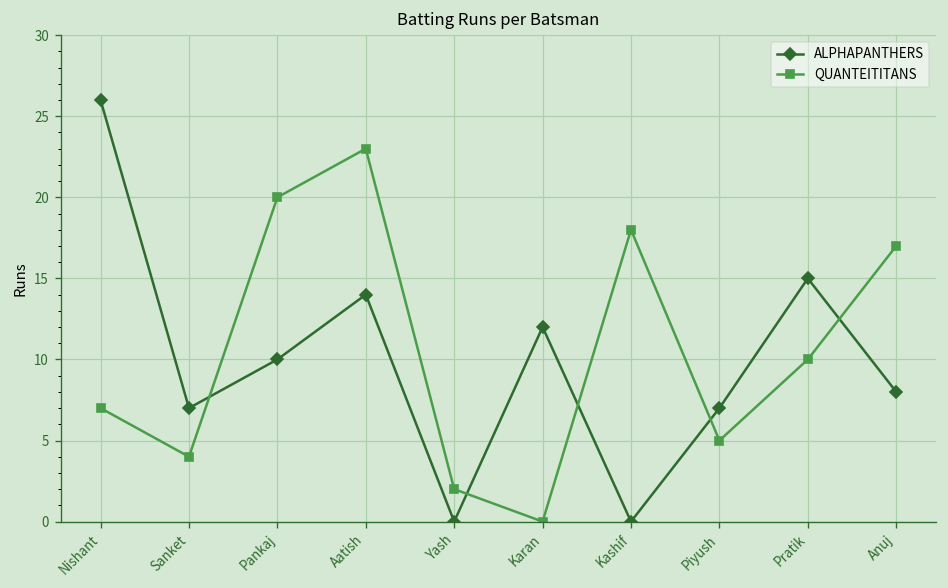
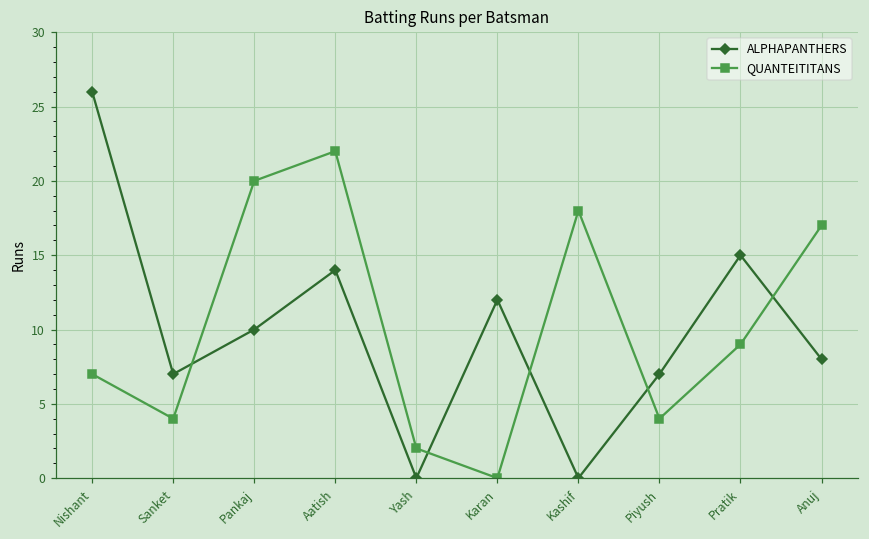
  {
    "ALPHAPANTHERS": {
      "Nishant": 26,
      "Sanket": 7,
      "Pankaj": 10,
      "Aatish": 14,
      "Yash": 0,
      "Karan": 12,
      "Kashif": 0,
      "Piyush": 7,
      "Pratik": 15,
      "Anuj": 8
    },
    "QUANTEITITANS": {
      "Nishant": 7,
      "Sanket": 4,
      "Pankaj": 20,
-     "Aatish": 23,
+     "Aatish": 22,
      "Yash": 2,
      "Karan": 0,
      "Kashif": 18,
-     "Piyush": 5,
-     "Pratik": 10,
+     "Piyush": 4,
+     "Pratik": 9,
      "Anuj": 17
    }
  }
